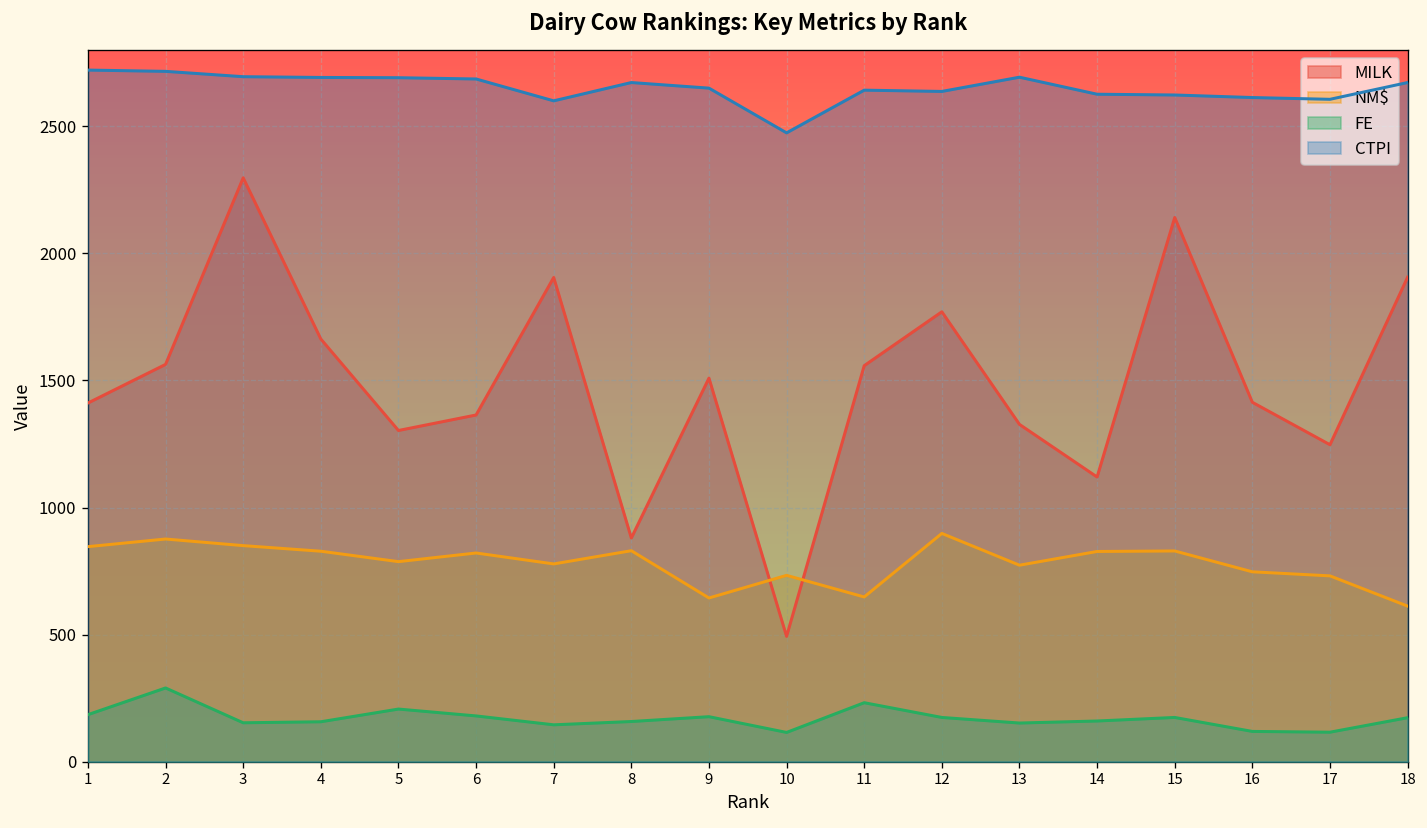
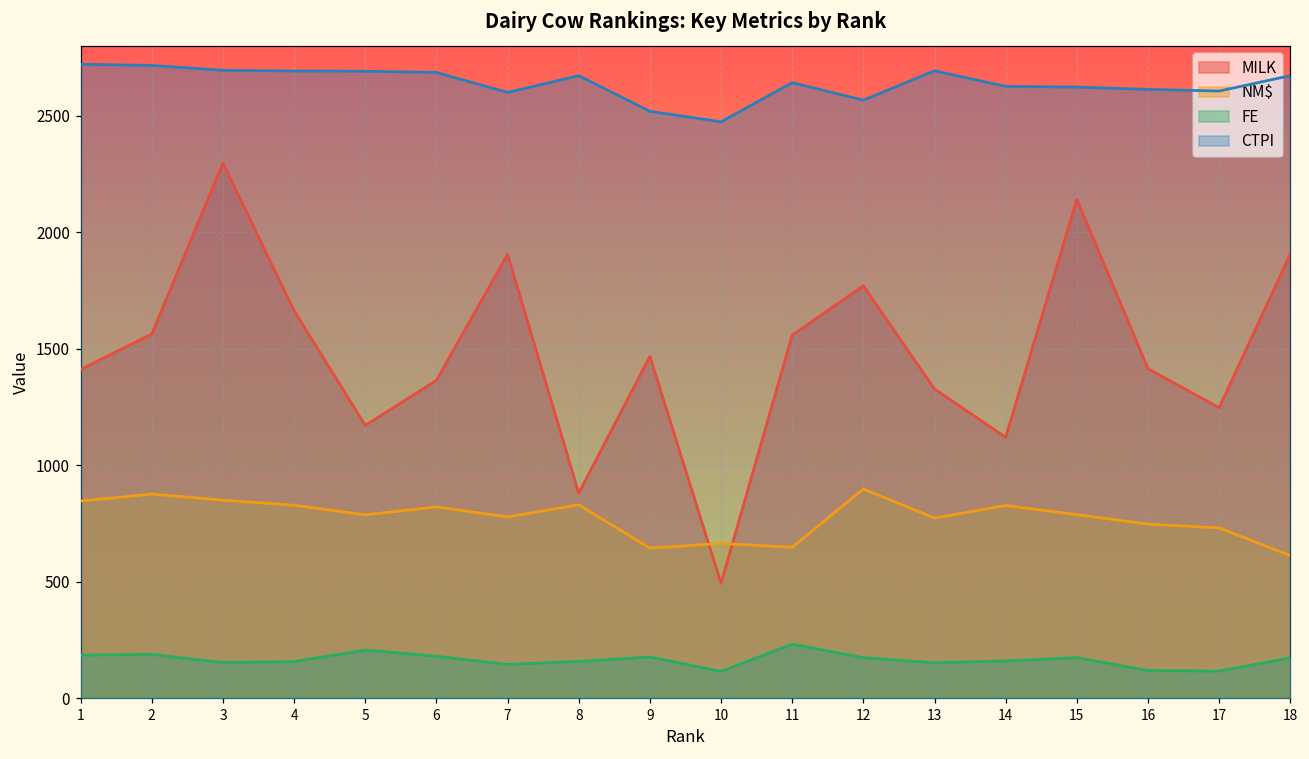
  {
    "MILK": {
      "1": 1410,
      "2": 1560,
      "3": 2300,
      "4": 1660,
-     "5": 1300,
+     "5": 1170,
      "6": 1360,
      "7": 1910,
      "8": 880,
-     "9": 1510,
+     "9": 1470,
      "10": 490,
      "11": 1560,
      "12": 1770,
      "13": 1330,
      "14": 1120,
      "15": 2140,
      "16": 1410,
      "17": 1250,
      "18": 1910
    },
    "NM$": {
      "1": 850,
      "2": 880,
      "3": 850,
      "4": 830,
      "5": 790,
      "6": 820,
      "7": 780,
      "8": 830,
      "9": 640,
-     "10": 730,
+     "10": 660,
      "11": 650,
      "12": 900,
      "13": 770,
      "14": 830,
-     "15": 830,
+     "15": 790,
      "16": 750,
      "17": 730,
      "18": 610
    },
    "FE": {
      "1": 190,
-     "2": 290,
+     "2": 190,
      "3": 150,
      "4": 160,
      "5": 210,
      "6": 180,
      "7": 150,
      "8": 160,
      "9": 180,
      "10": 120,
      "11": 230,
      "12": 170,
      "13": 150,
      "14": 160,
      "15": 170,
      "16": 120,
      "17": 120,
      "18": 170
    },
    "CTPI": {
      "1": 2720,
      "2": 2720,
      "3": 2700,
      "4": 2690,
      "5": 2690,
      "6": 2690,
      "7": 2600,
      "8": 2670,
-     "9": 2650,
+     "9": 2520,
      "10": 2470,
      "11": 2640,
-     "12": 2640,
+     "12": 2570,
      "13": 2690,
      "14": 2630,
      "15": 2620,
      "16": 2610,
      "18": 2670
    }
  }
